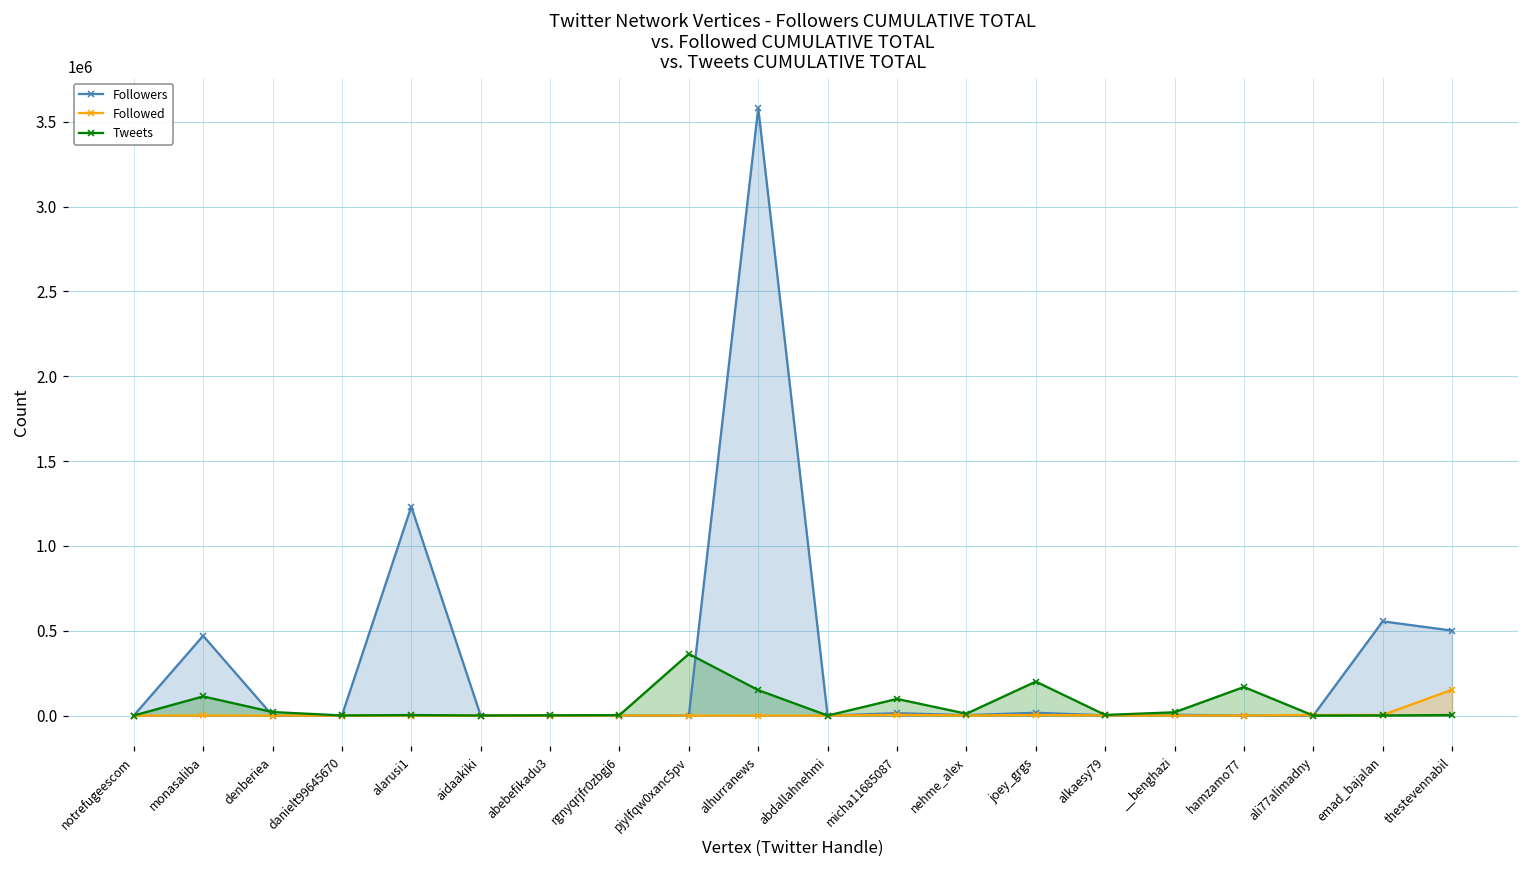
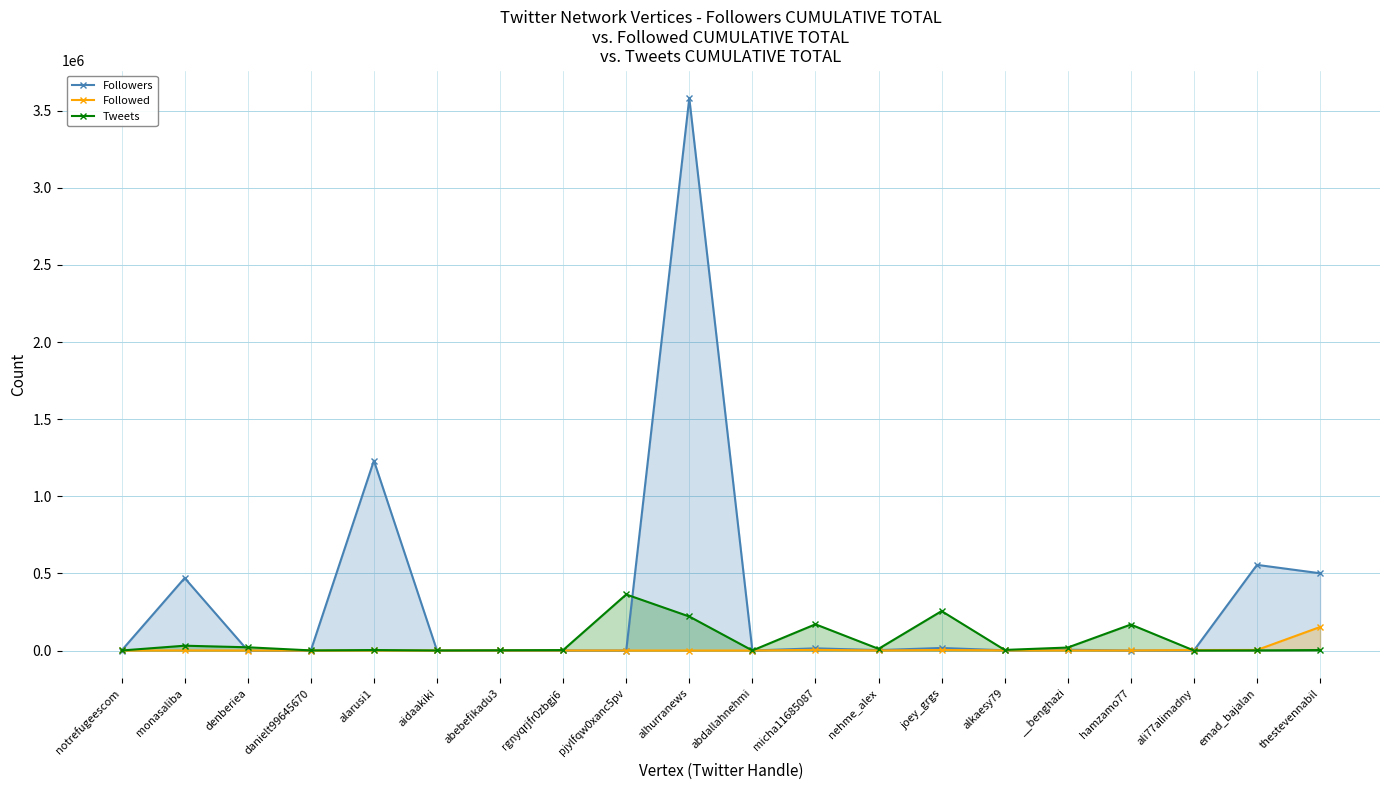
  {
    "Followers": {
      "monasaliba": 470000,
      "alarusi1": 1230000,
      "alhurranews": 3580000,
      "emad_bajalan": 560000,
      "thestevennabil": 500000
    },
    "Followed": {
      "monasaliba": 0,
      "alhurranews": 0,
      "thestevennabil": 150000
    },
    "Tweets": {
-     "monasaliba": 110000,
+     "monasaliba": 30000,
      "denberiea": 20000,
      "pjylfqw0xanc5pv": 360000,
-     "alhurranews": 150000,
-     "micha11685087": 100000,
-     "joey_grgs": 200000,
+     "alhurranews": 220000,
+     "micha11685087": 170000,
+     "joey_grgs": 260000,
      "hamzamo77": 170000,
      "thestevennabil": 0
    }
  }
